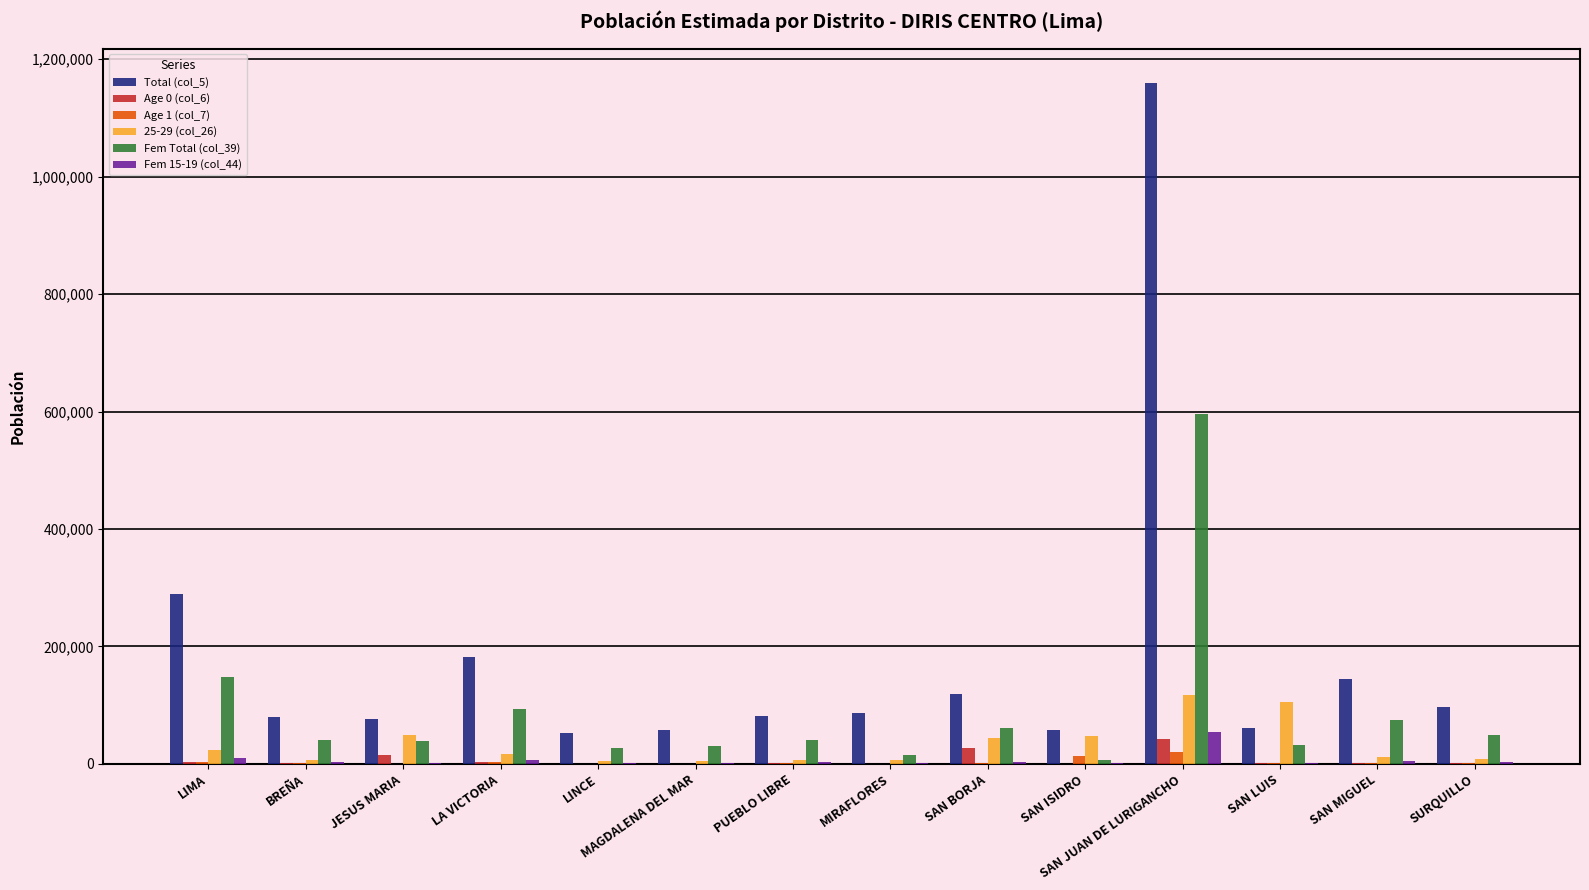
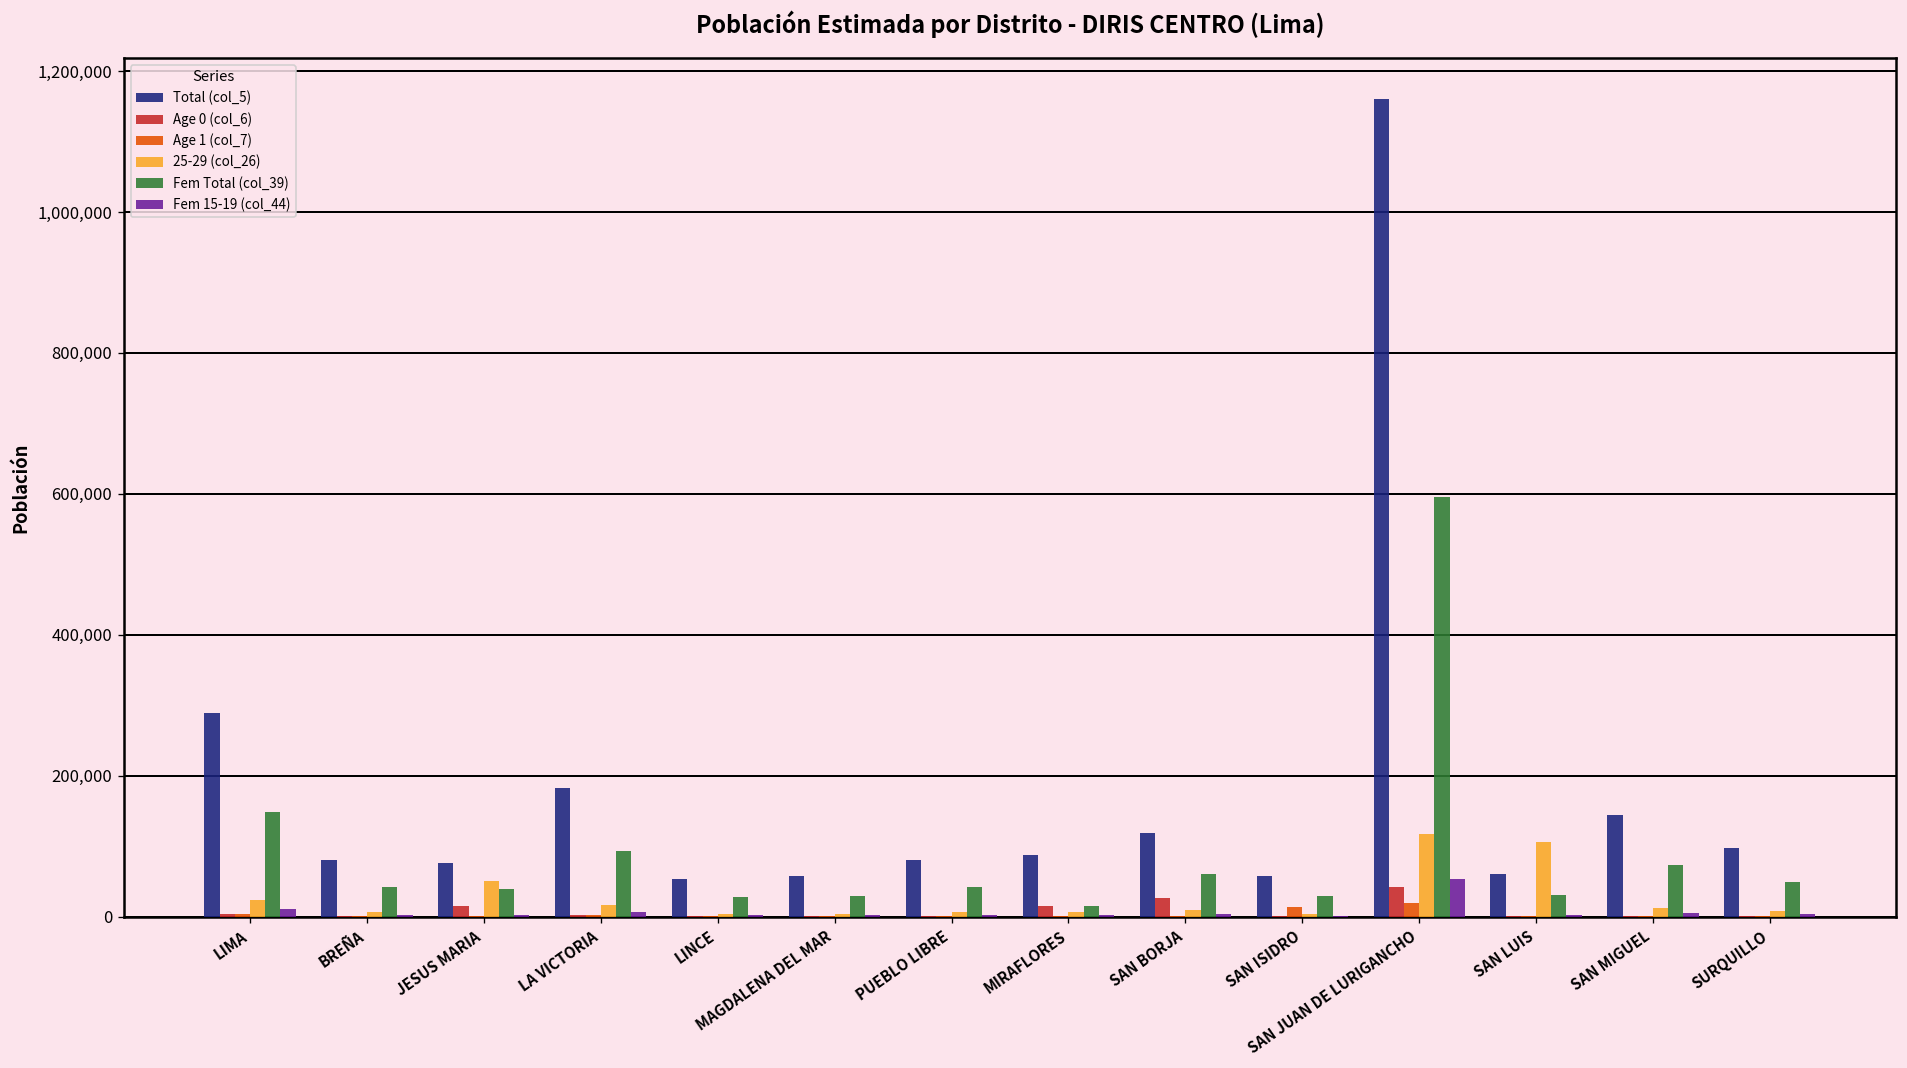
  {
    "Total (col_5)": {
      "LIMA": "290,000",
      "BREÑA": "80,000",
      "JESUS MARIA": "80,000",
      "LA VICTORIA": "180,000",
      "LINCE": "50,000",
      "MAGDALENA DEL MAR": "60,000",
      "PUEBLO LIBRE": "80,000",
      "MIRAFLORES": "90,000",
      "SAN BORJA": "120,000",
      "SAN ISIDRO": "60,000",
      "SAN JUAN DE LURIGANCHO": "1,160,000",
      "SAN LUIS": "60,000",
      "SAN MIGUEL": "140,000",
      "SURQUILLO": "100,000"
    },
    "Age 0 (col_6)": {
      "JESUS MARIA": "20,000",
-     "MIRAFLORES": "0",
+     "MIRAFLORES": "20,000",
      "SAN BORJA": "30,000",
      "SAN JUAN DE LURIGANCHO": "40,000"
    },
    "Age 1 (col_7)": {
      "SAN ISIDRO": "10,000",
      "SAN JUAN DE LURIGANCHO": "20,000"
    },
    "25-29 (col_26)": {
      "LIMA": "20,000",
      "BREÑA": "10,000",
      "JESUS MARIA": "50,000",
      "LA VICTORIA": "20,000",
      "LINCE": "0",
      "MAGDALENA DEL MAR": "0",
      "PUEBLO LIBRE": "10,000",
      "MIRAFLORES": "10,000",
-     "SAN BORJA": "40,000",
-     "SAN ISIDRO": "50,000",
+     "SAN BORJA": "10,000",
+     "SAN ISIDRO": "0",
      "SAN JUAN DE LURIGANCHO": "120,000",
      "SAN LUIS": "110,000",
      "SAN MIGUEL": "10,000",
      "SURQUILLO": "10,000"
    },
    "Fem Total (col_39)": {
      "LIMA": "150,000",
      "BREÑA": "40,000",
      "JESUS MARIA": "40,000",
      "LA VICTORIA": "90,000",
      "LINCE": "30,000",
      "MAGDALENA DEL MAR": "30,000",
      "PUEBLO LIBRE": "40,000",
      "MIRAFLORES": "10,000",
      "SAN BORJA": "60,000",
-     "SAN ISIDRO": "10,000",
+     "SAN ISIDRO": "30,000",
      "SAN JUAN DE LURIGANCHO": "600,000",
      "SAN LUIS": "30,000",
      "SAN MIGUEL": "70,000",
      "SURQUILLO": "50,000"
    },
    "Fem 15-19 (col_44)": {
      "LIMA": "10,000",
      "LA VICTORIA": "10,000",
      "SAN JUAN DE LURIGANCHO": "50,000",
      "SAN MIGUEL": "0"
    }
  }
